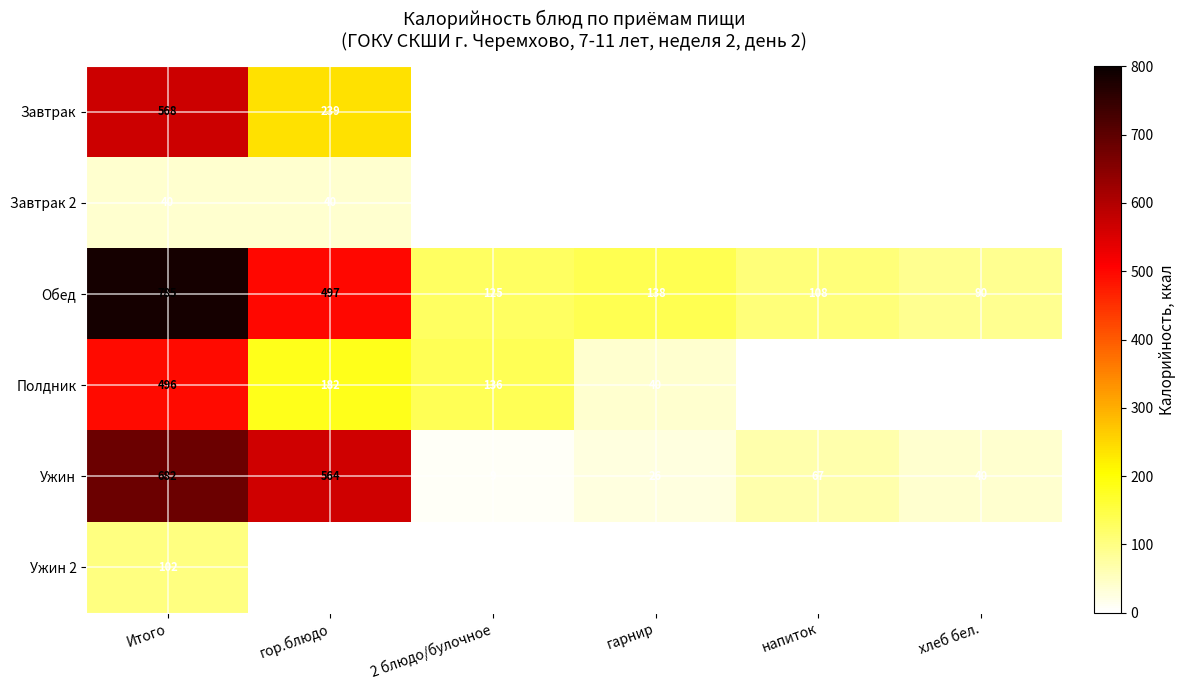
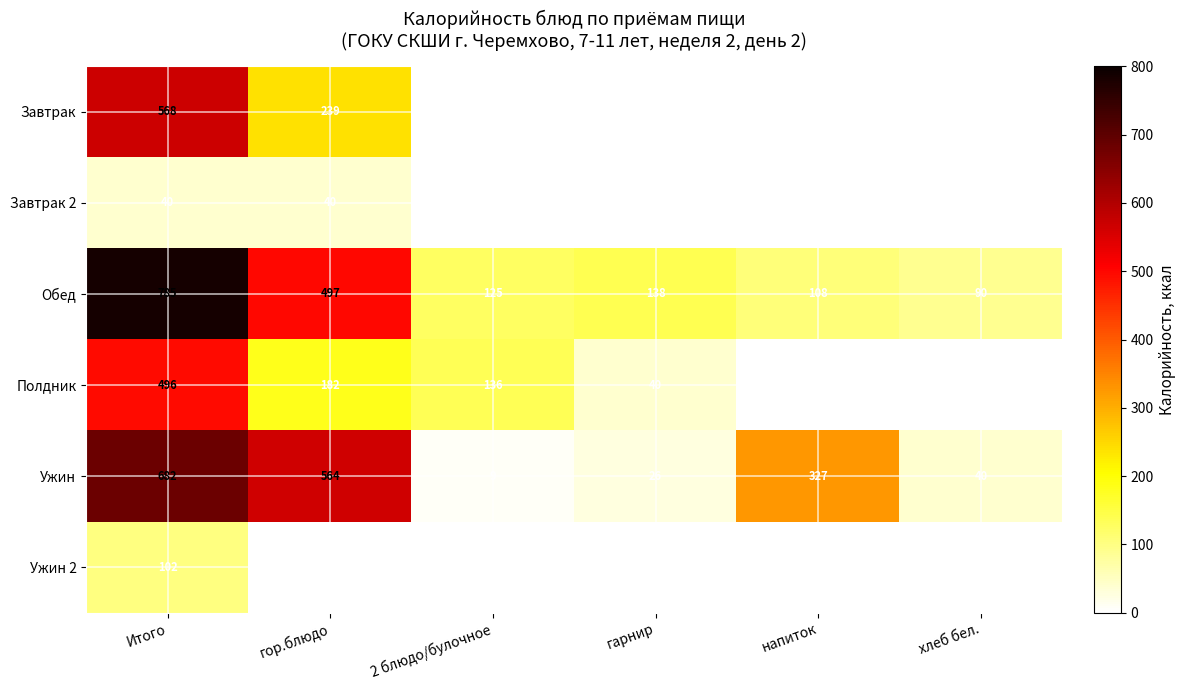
  {
    "Завтрак": {
      "Итого": 568,
      "гор.блюдо": 239
    },
    "Завтрак 2": {
      "Итого": 40,
      "гор.блюдо": 40
    },
    "Обед": {
      "гор.блюдо": 497,
      "2 блюдо/булочное": 125,
      "гарнир": 138,
      "напиток": 108,
      "хлеб бел.": 90
    },
    "Полдник": {
      "Итого": 496,
      "гор.блюдо": 182,
      "2 блюдо/булочное": 136,
      "гарнир": 40
    },
    "Ужин": {
      "Итого": 682,
      "гор.блюдо": 564,
-     "напиток": 67,
+     "напиток": 327,
      "хлеб бел.": 40
    },
    "Ужин 2": {
      "Итого": 102
    }
  }
